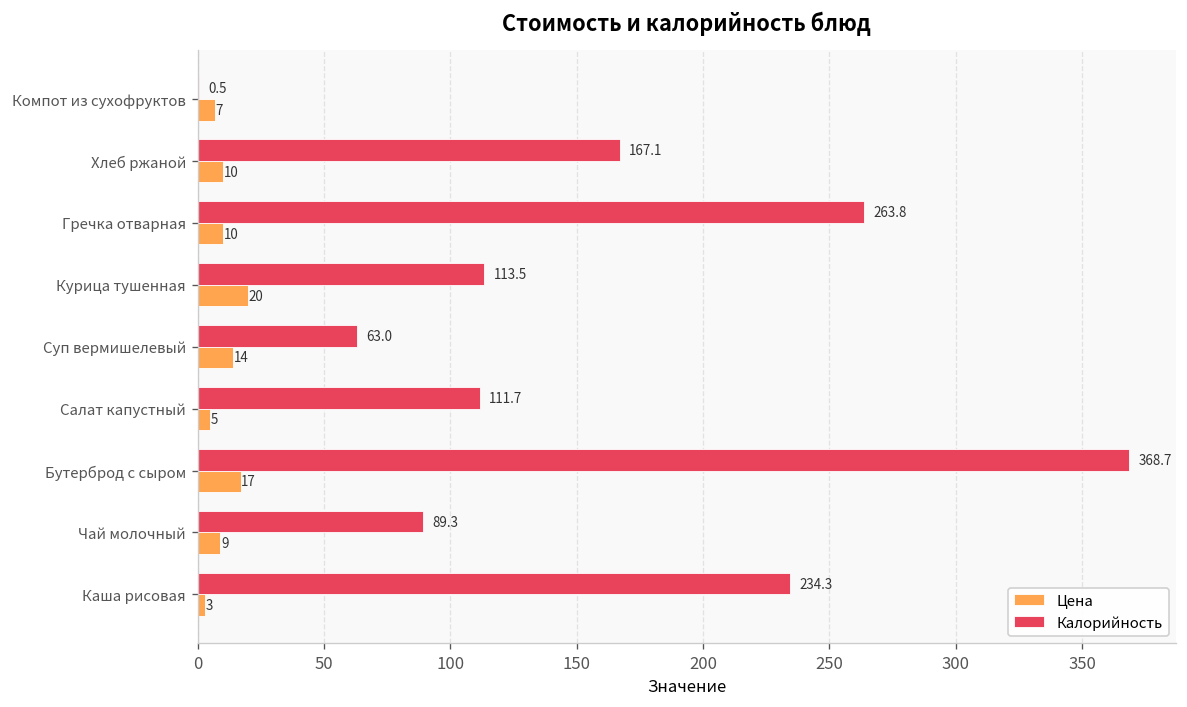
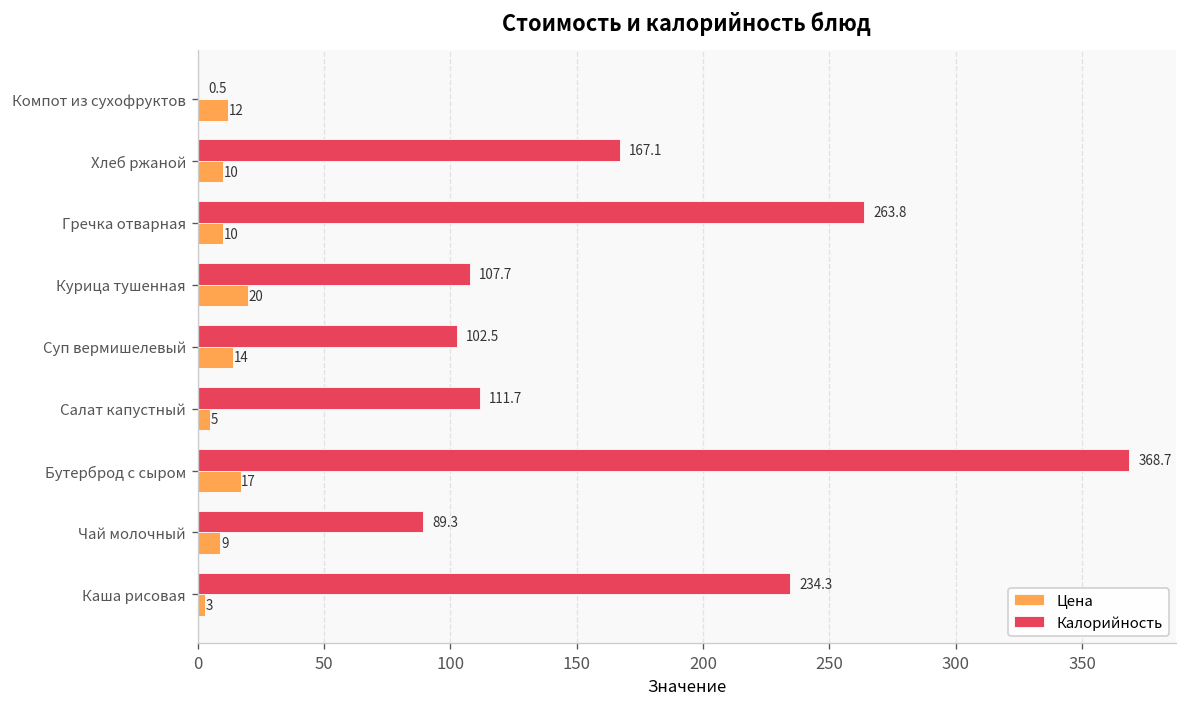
  {
    "Цена": {
-     "Компот из сухофруктов": 7,
+     "Компот из сухофруктов": 12,
      "Хлеб ржаной": 10,
      "Гречка отварная": 10,
      "Курица тушенная": 20,
      "Суп вермишелевый": 14,
      "Салат капустный": 5,
      "Бутерброд с сыром": 17,
      "Чай молочный": 9,
      "Каша рисовая": 3
    },
    "Калорийность": {
      "Компот из сухофруктов": 0.5,
      "Хлеб ржаной": 167.1,
      "Гречка отварная": 263.8,
-     "Курица тушенная": 113.5,
-     "Суп вермишелевый": 63.0,
+     "Курица тушенная": 107.7,
+     "Суп вермишелевый": 102.5,
      "Салат капустный": 111.7,
      "Бутерброд с сыром": 368.7,
      "Чай молочный": 89.3,
      "Каша рисовая": 234.3
    }
  }
